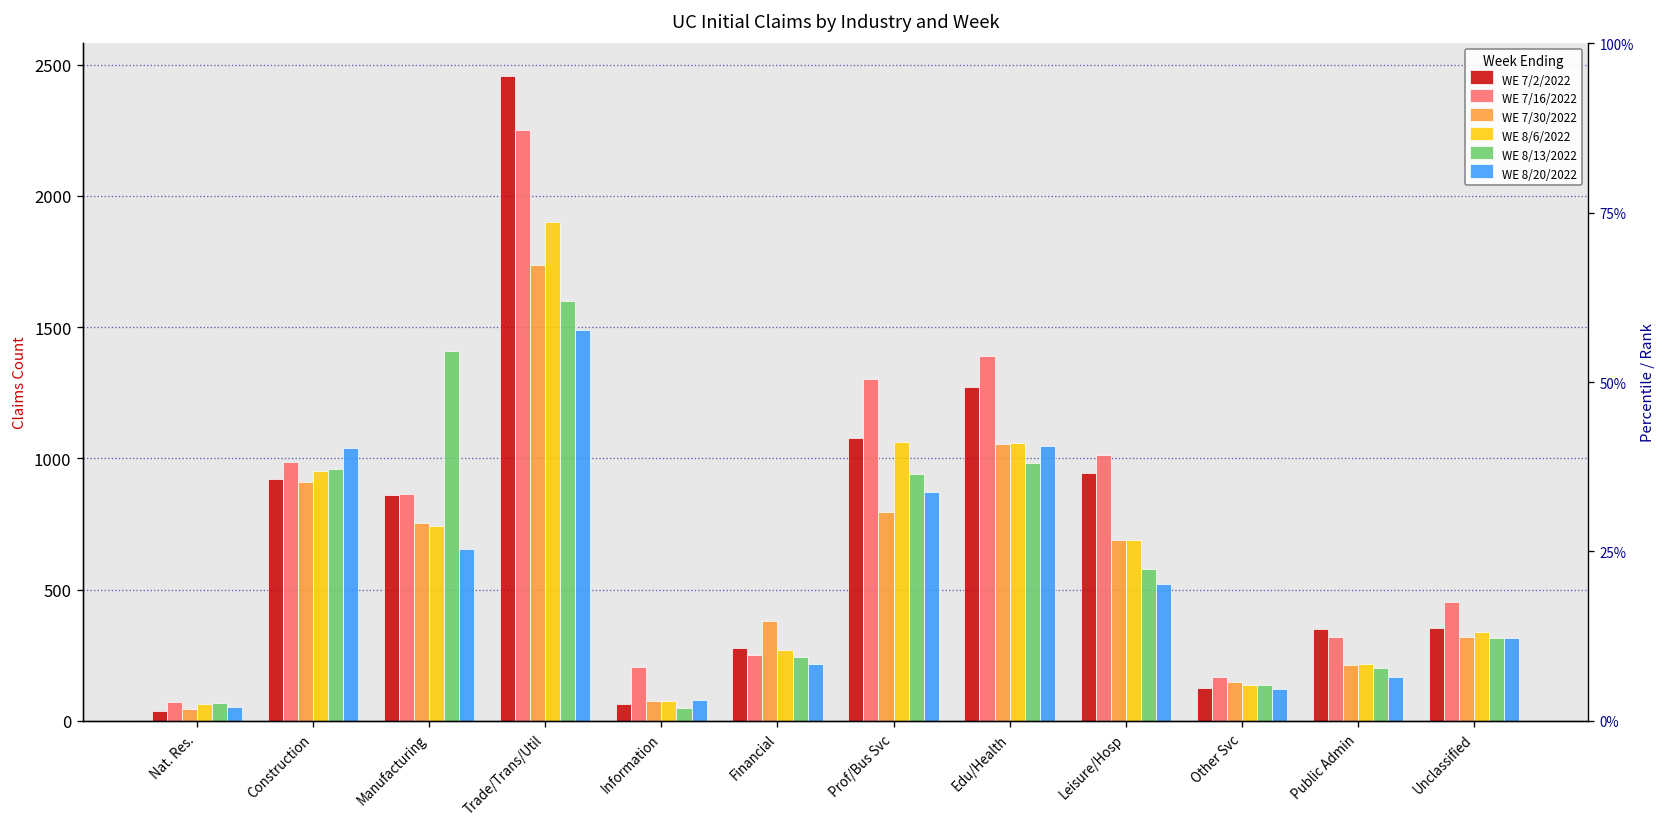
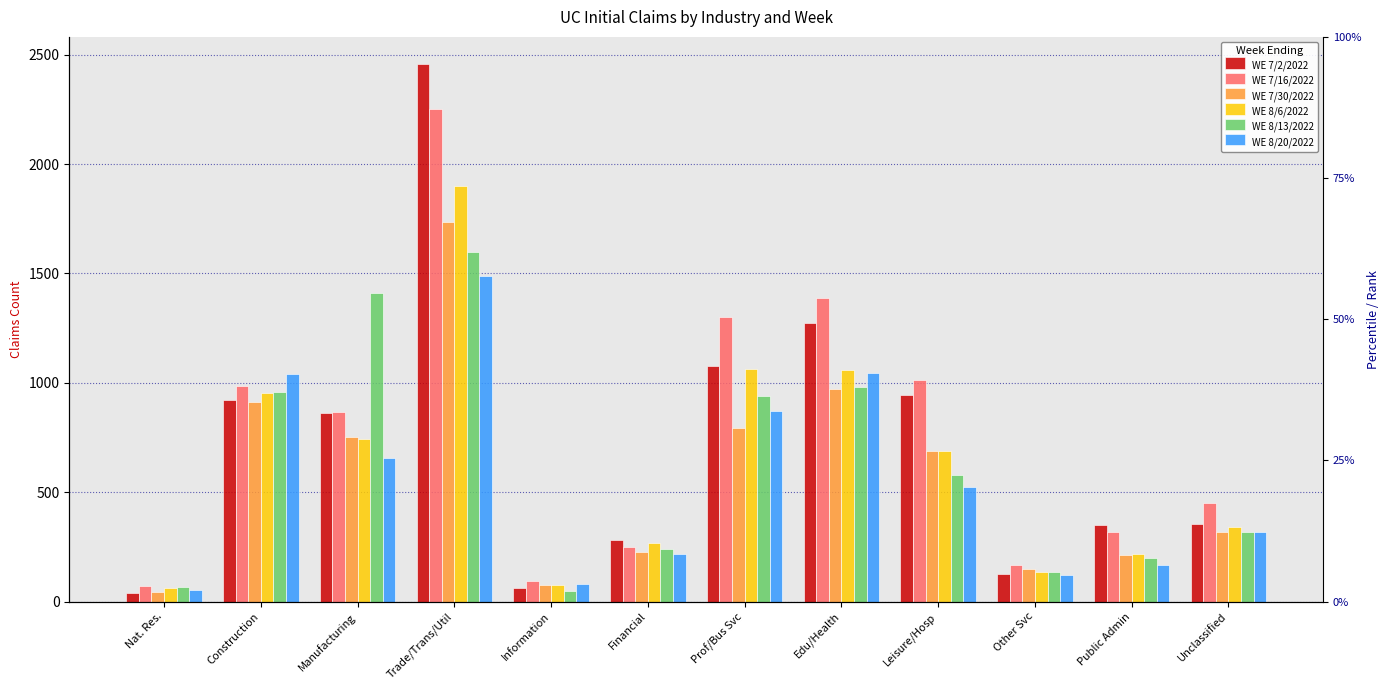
  {
    "WE 7/2/2022": {
      "Nat. Res.": 40,
      "Construction": 920,
      "Manufacturing": 860,
      "Trade/Trans/Util": 2460,
      "Information": 60,
      "Financial": 280,
      "Prof/Bus Svc": 1080,
      "Edu/Health": 1270,
      "Leisure/Hosp": 950,
      "Other Svc": 130,
      "Public Admin": 350,
      "Unclassified": 360
    },
    "WE 7/16/2022": {
      "Nat. Res.": 70,
      "Construction": 990,
      "Manufacturing": 870,
      "Trade/Trans/Util": 2250,
-     "Information": 210,
+     "Information": 100,
      "Financial": 250,
      "Prof/Bus Svc": 1300,
      "Edu/Health": 1390,
      "Leisure/Hosp": 1010,
      "Other Svc": 170,
      "Public Admin": 320,
      "Unclassified": 450
    },
    "WE 7/30/2022": {
      "Nat. Res.": 50,
      "Construction": 910,
      "Manufacturing": 750,
      "Trade/Trans/Util": 1740,
      "Information": 80,
-     "Financial": 380,
+     "Financial": 230,
      "Prof/Bus Svc": 800,
-     "Edu/Health": 1050,
+     "Edu/Health": 970,
      "Leisure/Hosp": 690,
      "Other Svc": 150,
      "Public Admin": 210,
      "Unclassified": 320
    },
    "WE 8/6/2022": {
      "Nat. Res.": 60,
      "Construction": 950,
      "Manufacturing": 740,
      "Trade/Trans/Util": 1900,
      "Information": 70,
      "Financial": 270,
      "Prof/Bus Svc": 1060,
      "Edu/Health": 1060,
      "Leisure/Hosp": 690,
      "Other Svc": 140,
      "Public Admin": 220,
      "Unclassified": 340
    },
    "WE 8/13/2022": {
      "Nat. Res.": 70,
      "Construction": 960,
      "Manufacturing": 1410,
      "Trade/Trans/Util": 1600,
      "Information": 50,
      "Financial": 240,
      "Prof/Bus Svc": 940,
      "Edu/Health": 980,
      "Leisure/Hosp": 580,
      "Other Svc": 140,
      "Public Admin": 200,
      "Unclassified": 320
    },
    "WE 8/20/2022": {
      "Nat. Res.": 50,
      "Construction": 1040,
      "Manufacturing": 660,
      "Trade/Trans/Util": 1490,
      "Information": 80,
      "Financial": 220,
      "Prof/Bus Svc": 870,
      "Edu/Health": 1050,
      "Leisure/Hosp": 520,
      "Other Svc": 120,
      "Public Admin": 170,
      "Unclassified": 320
    }
  }
